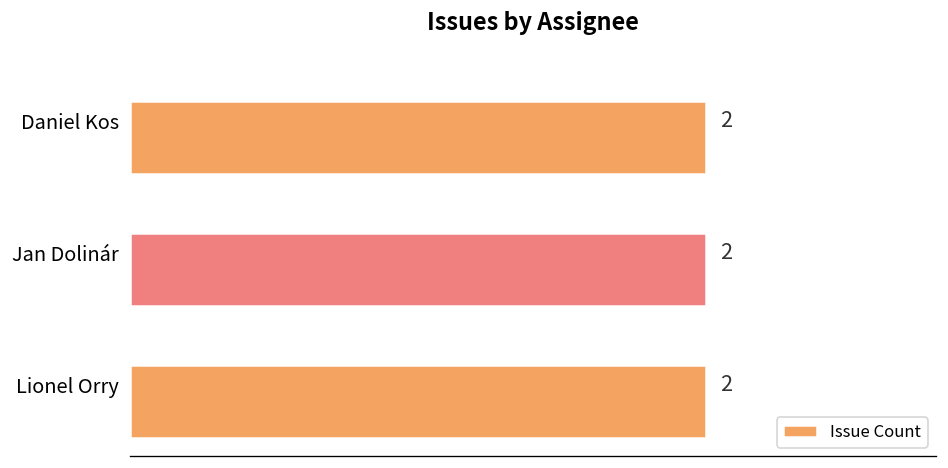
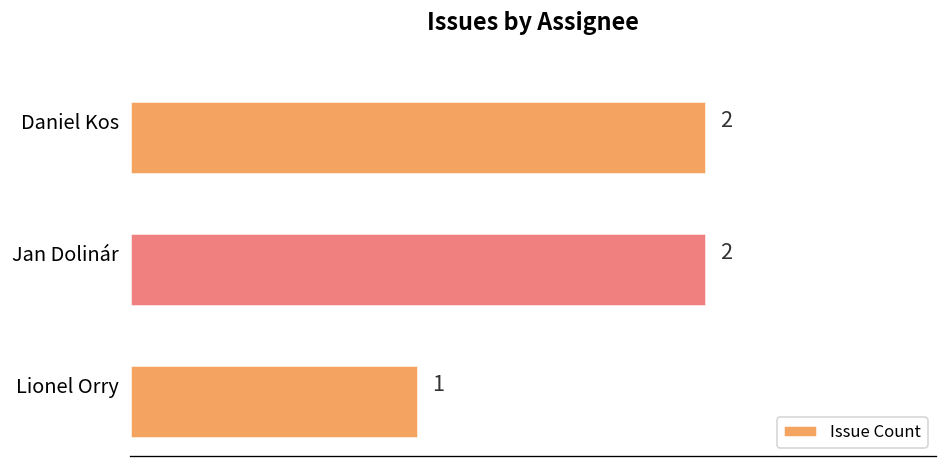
  {
    "Daniel Kos": 2,
    "Jan Dolinár": 2,
-   "Lionel Orry": 2
+   "Lionel Orry": 1
  }
